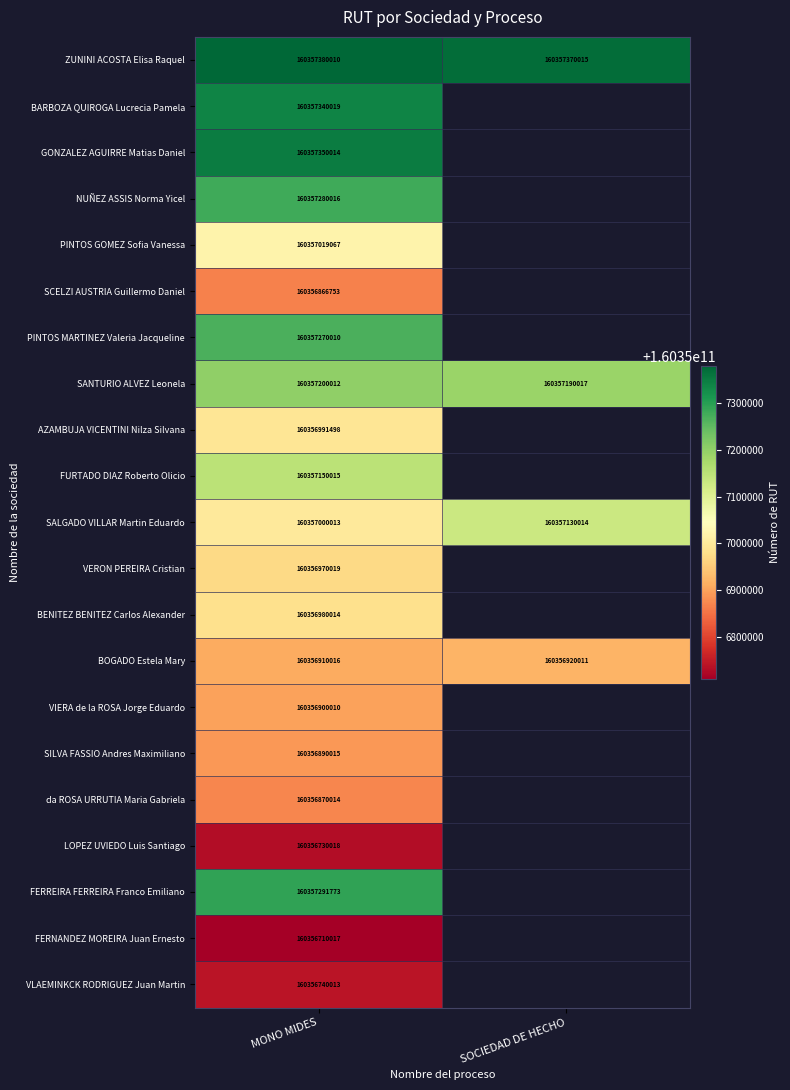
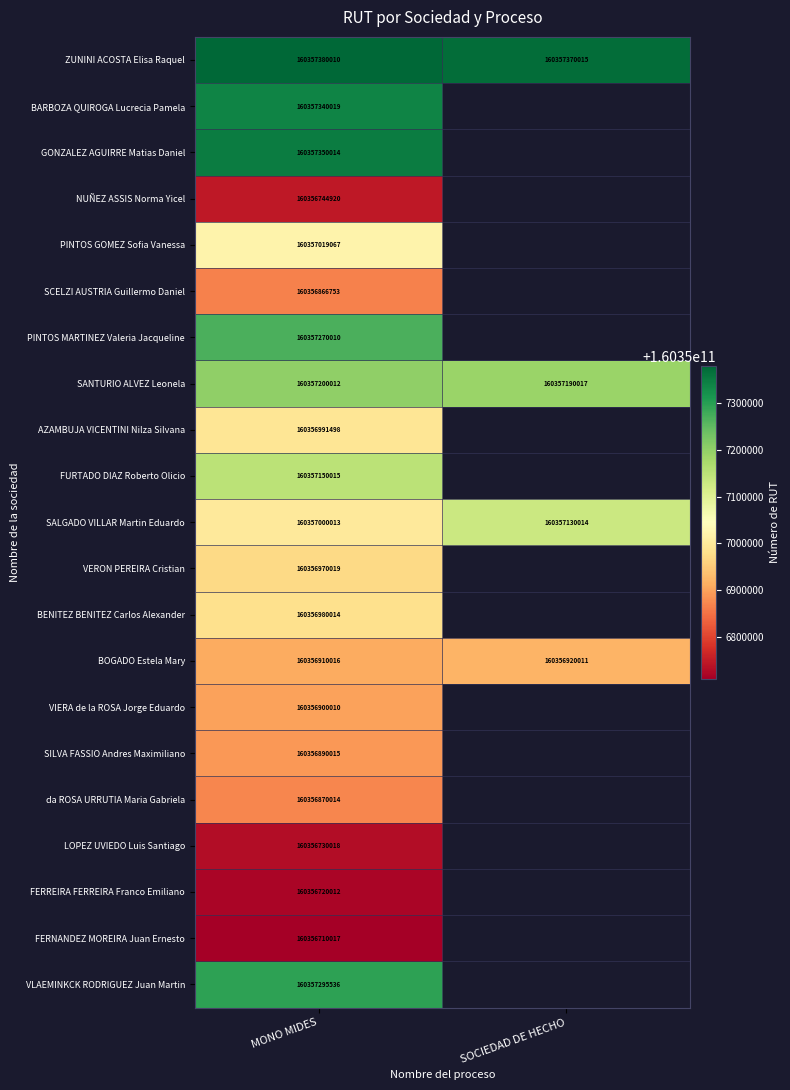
  {
    "ZUNINI ACOSTA Elisa Raquel": {
      "MONO MIDES": 160357380010,
      "SOCIEDAD DE HECHO": 160357370015
    },
    "BARBOZA QUIROGA Lucrecia Pamela": {
      "MONO MIDES": 160357340019
    },
    "GONZALEZ AGUIRRE Matias Daniel": {
      "MONO MIDES": 160357350014
    },
    "NUÑEZ ASSIS Norma Yicel": {
-     "MONO MIDES": 160357280016
+     "MONO MIDES": 160356744920
    },
    "PINTOS GOMEZ Sofia Vanessa": {
      "MONO MIDES": 160357019067
    },
    "SCELZI AUSTRIA Guillermo Daniel": {
      "MONO MIDES": 160356866753
    },
    "PINTOS MARTINEZ Valeria Jacqueline": {
      "MONO MIDES": 160357270010
    },
    "SANTURIO ALVEZ Leonela": {
      "MONO MIDES": 160357200012,
      "SOCIEDAD DE HECHO": 160357190017
    },
    "AZAMBUJA VICENTINI Nilza Silvana": {
      "MONO MIDES": 160356991498
    },
    "FURTADO DIAZ Roberto Olicio": {
      "MONO MIDES": 160357150015
    },
    "SALGADO VILLAR Martin Eduardo": {
      "MONO MIDES": 160357000013,
      "SOCIEDAD DE HECHO": 160357130014
    },
    "VERON PEREIRA Cristian": {
      "MONO MIDES": 160356970019
    },
    "BENITEZ BENITEZ Carlos Alexander": {
      "MONO MIDES": 160356980014
    },
    "BOGADO Estela Mary": {
      "MONO MIDES": 160356910016,
      "SOCIEDAD DE HECHO": 160356920011
    },
    "VIERA de la ROSA Jorge Eduardo": {
      "MONO MIDES": 160356900010
    },
    "SILVA FASSIO Andres Maximiliano": {
      "MONO MIDES": 160356890015
    },
    "da ROSA URRUTIA Maria Gabriela": {
      "MONO MIDES": 160356870014
    },
    "LOPEZ UVIEDO Luis Santiago": {
      "MONO MIDES": 160356730018
    },
    "FERREIRA FERREIRA Franco Emiliano": {
-     "MONO MIDES": 160357291773
+     "MONO MIDES": 160356720012
    },
    "FERNANDEZ MOREIRA Juan Ernesto": {
      "MONO MIDES": 160356710017
    },
    "VLAEMINKCK RODRIGUEZ Juan Martin": {
-     "MONO MIDES": 160356740013
+     "MONO MIDES": 160357295536
    }
  }
